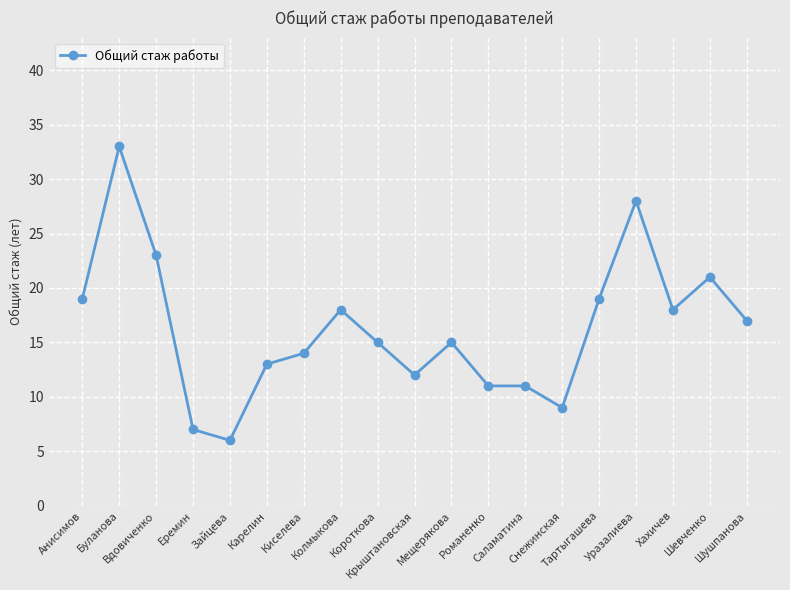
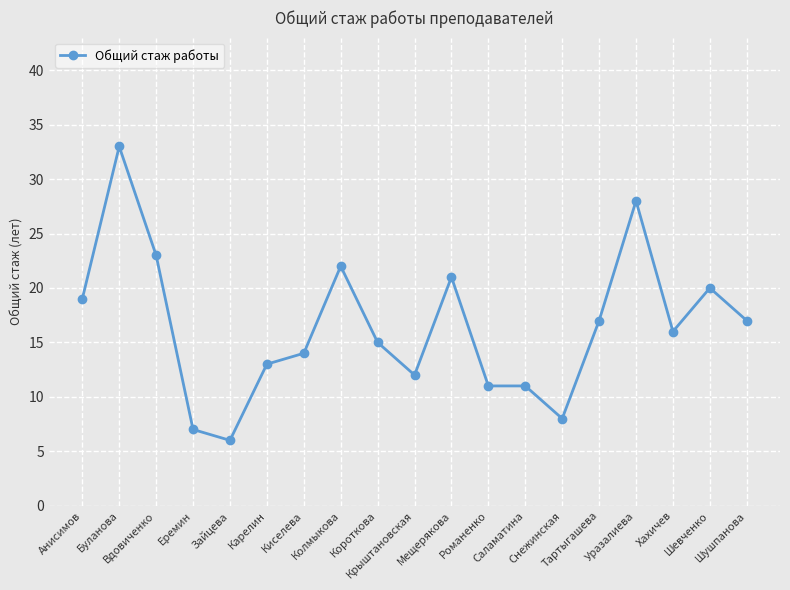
  {
    "Анисимов": 19,
    "Буланова": 33,
    "Вдовиченко": 23,
    "Еремин": 7,
    "Зайцева": 6,
    "Карелин": 13,
    "Киселева": 14,
-   "Колмыкова": 18,
+   "Колмыкова": 22,
    "Короткова": 15,
    "Крыштановская": 12,
-   "Мещерякова": 15,
+   "Мещерякова": 21,
    "Романенко": 11,
    "Саламатина": 11,
-   "Снежинская": 9,
-   "Тартыгашева": 19,
+   "Снежинская": 8,
+   "Тартыгашева": 17,
    "Уразалиева": 28,
-   "Хахичев": 18,
-   "Шевченко": 21,
+   "Хахичев": 16,
+   "Шевченко": 20,
    "Шушпанова": 17
  }
